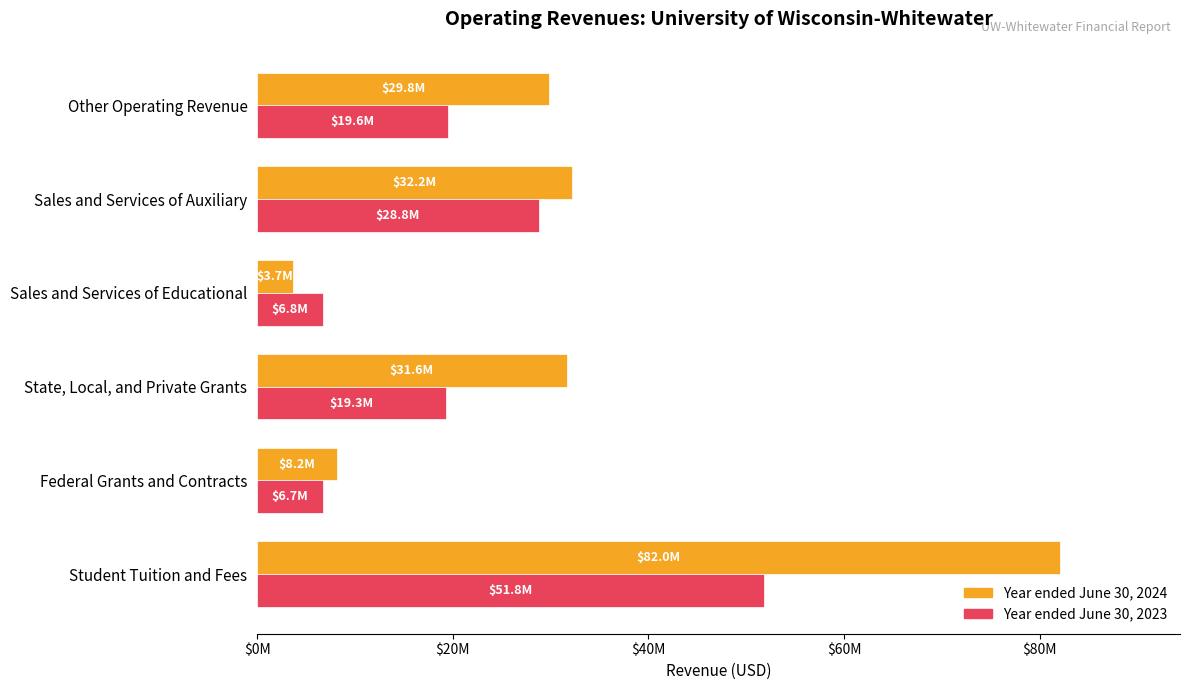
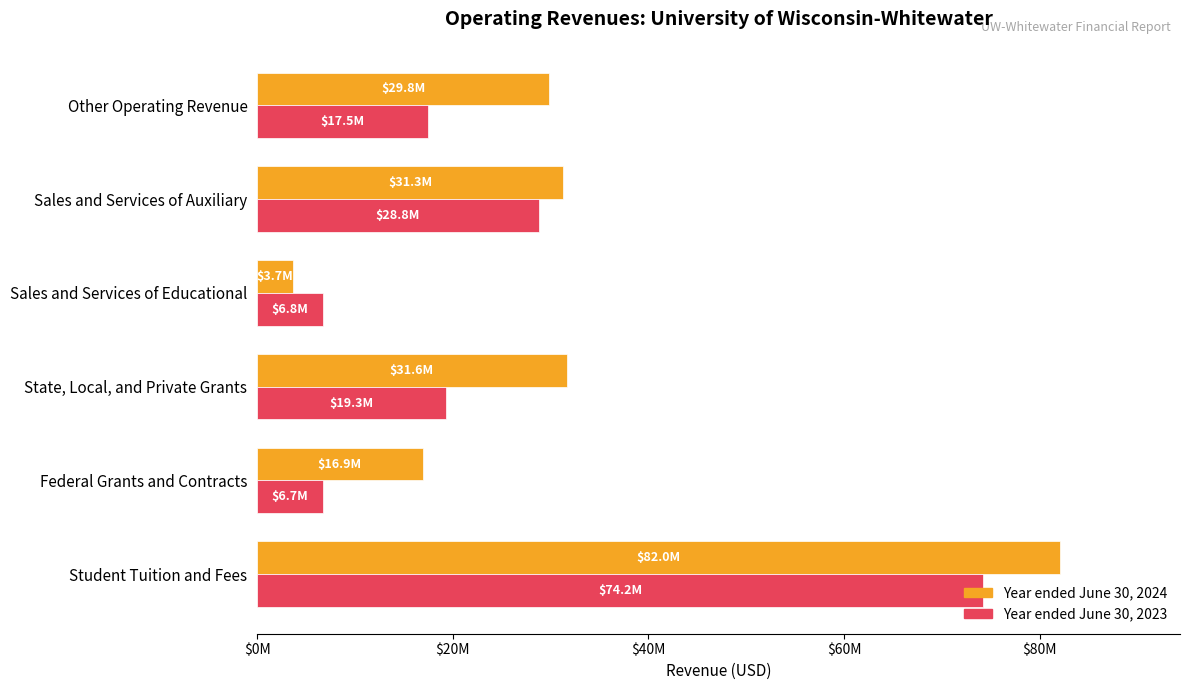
  {
    "Year ended June 30, 2024": {
      "Other Operating Revenue": "$29.8M",
-     "Sales and Services of Auxiliary": "$32.2M",
+     "Sales and Services of Auxiliary": "$31.3M",
      "Sales and Services of Educational": "$3.7M",
      "State, Local, and Private Grants": "$31.6M",
-     "Federal Grants and Contracts": "$8.2M",
+     "Federal Grants and Contracts": "$16.9M",
      "Student Tuition and Fees": "$82.0M"
    },
    "Year ended June 30, 2023": {
-     "Other Operating Revenue": "$19.6M",
+     "Other Operating Revenue": "$17.5M",
      "Sales and Services of Auxiliary": "$28.8M",
      "Sales and Services of Educational": "$6.8M",
      "State, Local, and Private Grants": "$19.3M",
      "Federal Grants and Contracts": "$6.7M",
-     "Student Tuition and Fees": "$51.8M"
+     "Student Tuition and Fees": "$74.2M"
    }
  }
